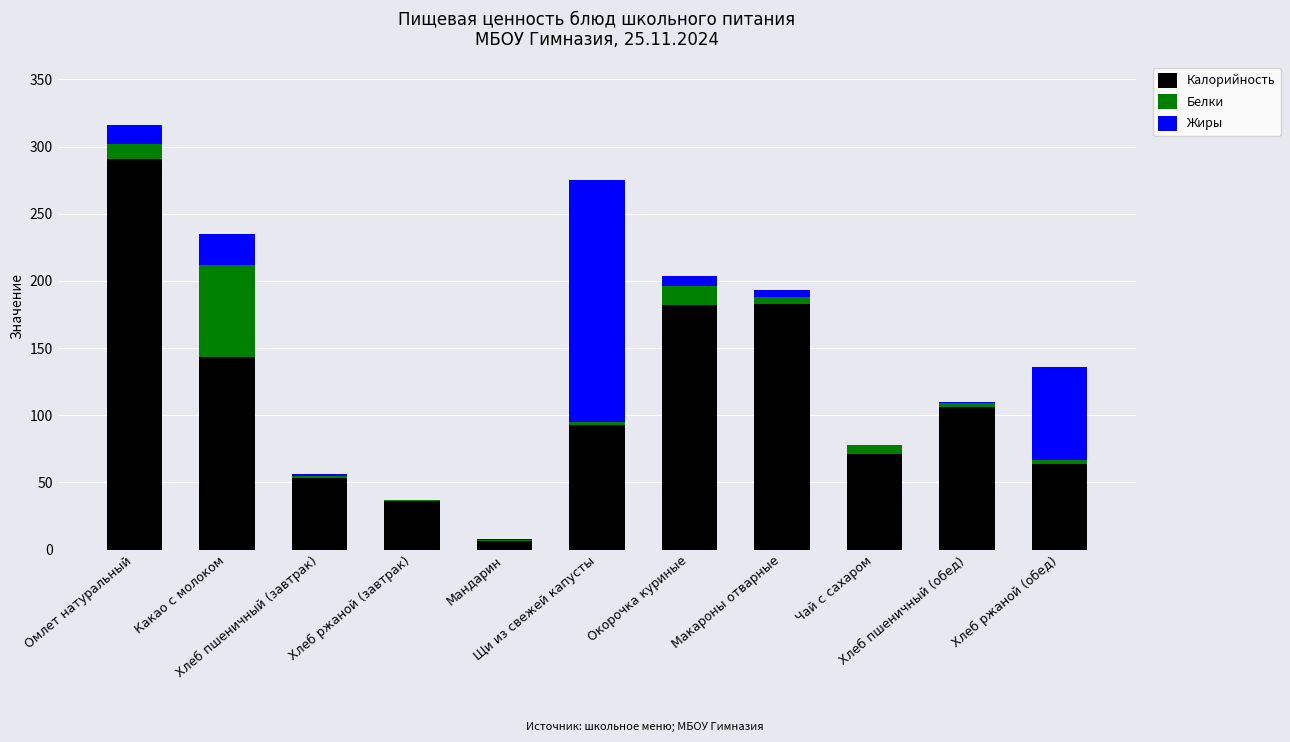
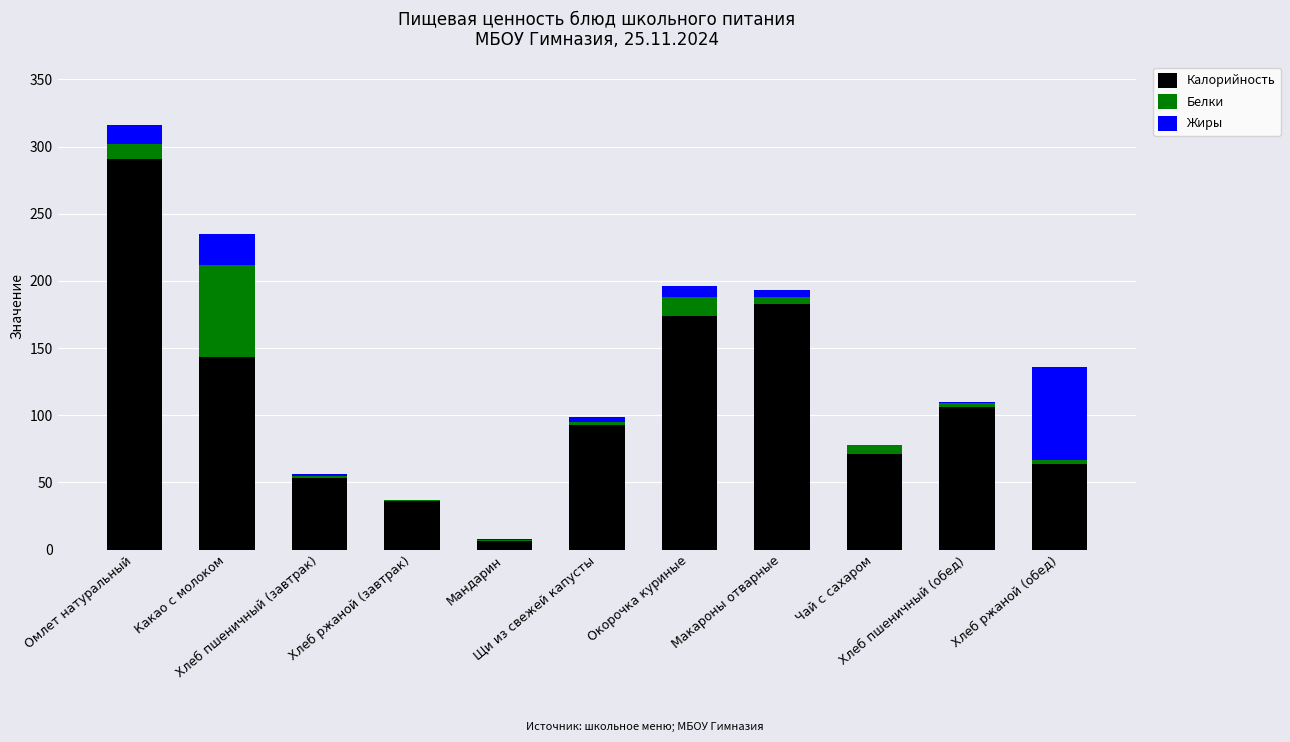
  {
    "Калорийность": {
      "Омлет натуральный": 291,
      "Какао с молоком": 143,
      "Хлеб пшеничный (завтрак)": 53,
      "Хлеб ржаной (завтрак)": 36,
      "Мандарин": 6,
      "Щи из свежей капусты": 93,
-     "Окорочка куриные": 182,
+     "Окорочка куриные": 174,
      "Макароны отварные": 183,
      "Чай с сахаром": 71,
      "Хлеб пшеничный (обед)": 106,
      "Хлеб ржаной (обед)": 64
    },
    "Белки": {
      "Омлет натуральный": 11,
      "Какао с молоком": 69,
      "Хлеб пшеничный (завтрак)": 2,
      "Щи из свежей капусты": 2,
      "Окорочка куриные": 14,
      "Макароны отварные": 5,
      "Чай с сахаром": 7,
      "Хлеб пшеничный (обед)": 3,
      "Хлеб ржаной (обед)": 3
    },
    "Жиры": {
      "Омлет натуральный": 14,
      "Какао с молоком": 23,
      "Хлеб ржаной (завтрак)": 0,
-     "Щи из свежей капусты": 180,
+     "Щи из свежей капусты": 4,
      "Окорочка куриные": 8,
      "Макароны отварные": 5,
      "Чай с сахаром": 0,
      "Хлеб ржаной (обед)": 69
    }
  }
